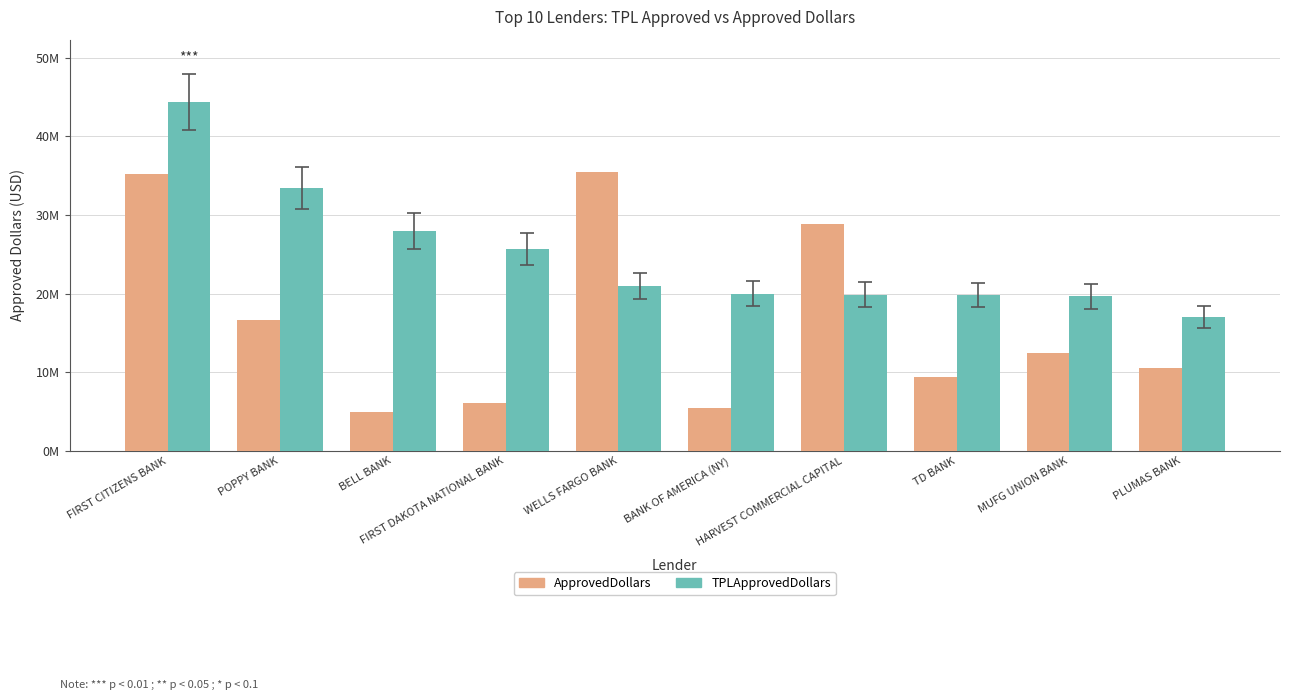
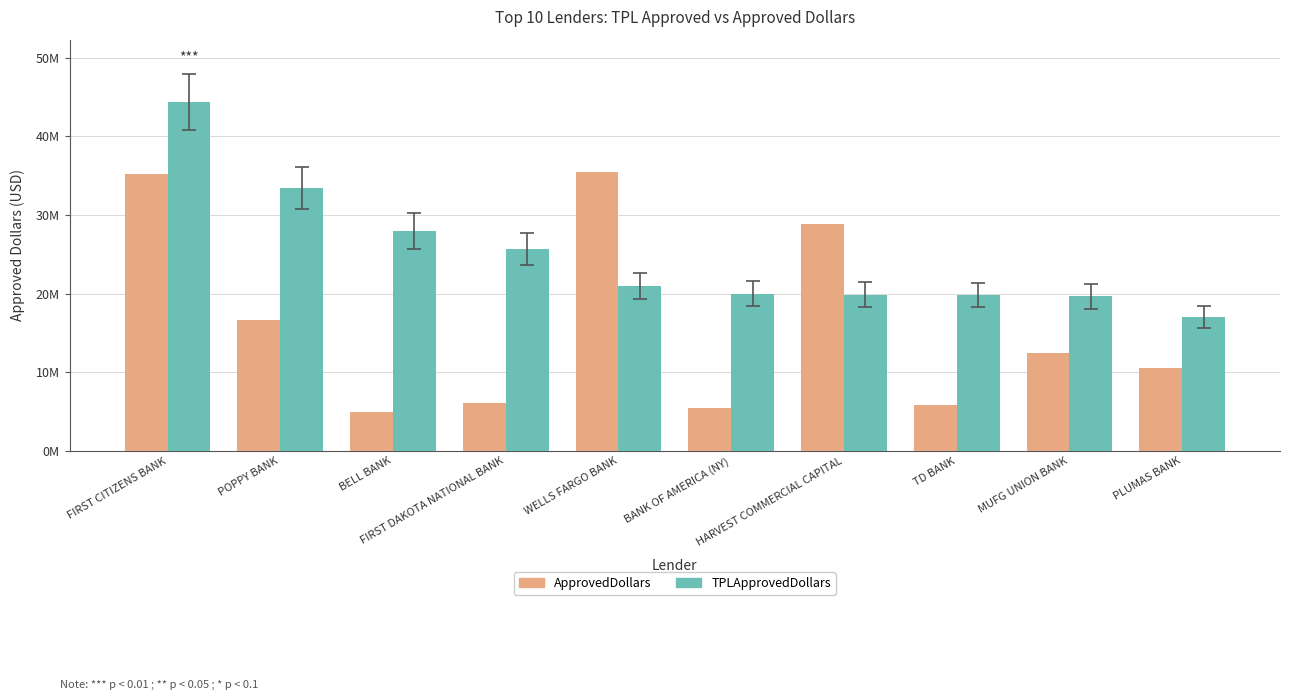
  {
    "ApprovedDollars": {
      "FIRST CITIZENS BANK": 35000000,
      "POPPY BANK": 17000000,
      "BELL BANK": 5000000,
      "FIRST DAKOTA NATIONAL BANK": 6000000,
      "WELLS FARGO BANK": 35000000,
      "BANK OF AMERICA (NY)": 6000000,
      "HARVEST COMMERCIAL CAPITAL": 29000000,
-     "TD BANK": 9000000,
+     "TD BANK": 6000000,
      "MUFG UNION BANK": 12000000,
      "PLUMAS BANK": 11000000
    },
    "TPLApprovedDollars": {
      "FIRST CITIZENS BANK": 44000000,
      "POPPY BANK": 33000000,
      "BELL BANK": 28000000,
      "FIRST DAKOTA NATIONAL BANK": 26000000,
      "WELLS FARGO BANK": 21000000,
      "BANK OF AMERICA (NY)": 20000000,
      "HARVEST COMMERCIAL CAPITAL": 20000000,
      "TD BANK": 20000000,
      "MUFG UNION BANK": 20000000,
      "PLUMAS BANK": 17000000
    }
  }
